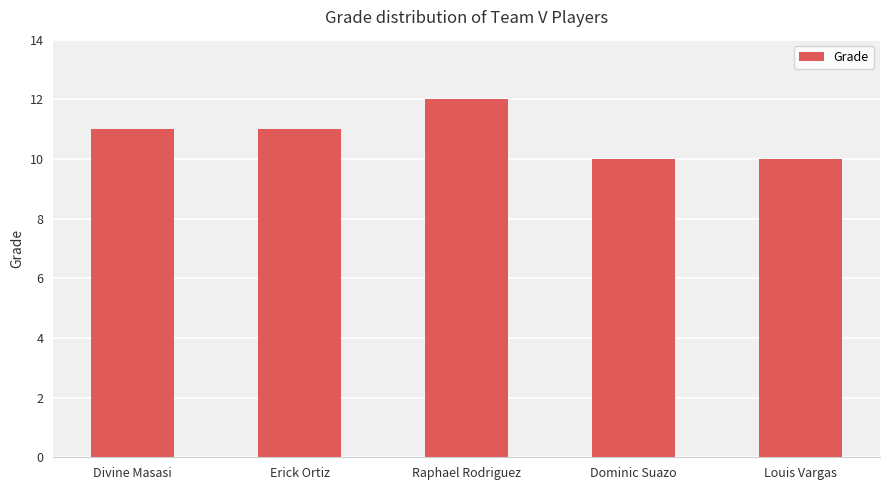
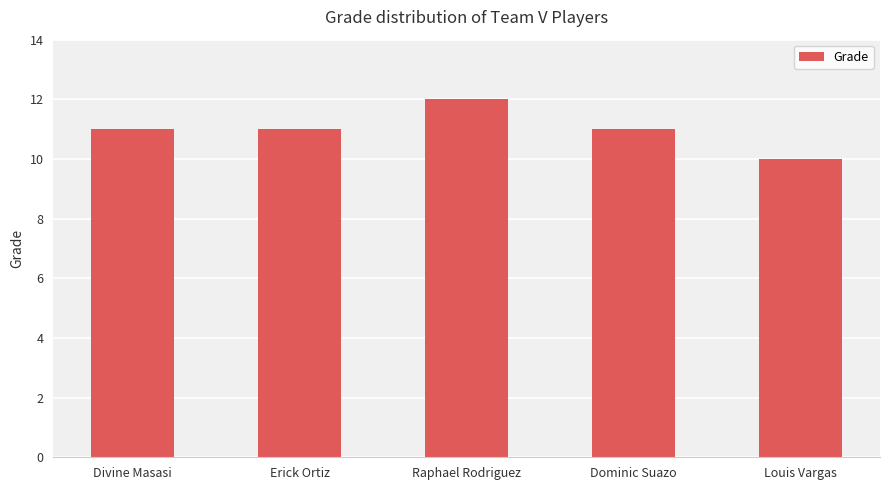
  {
    "Divine Masasi": 11,
    "Erick Ortiz": 11,
    "Raphael Rodriguez": 12,
-   "Dominic Suazo": 10,
+   "Dominic Suazo": 11,
    "Louis Vargas": 10
  }
